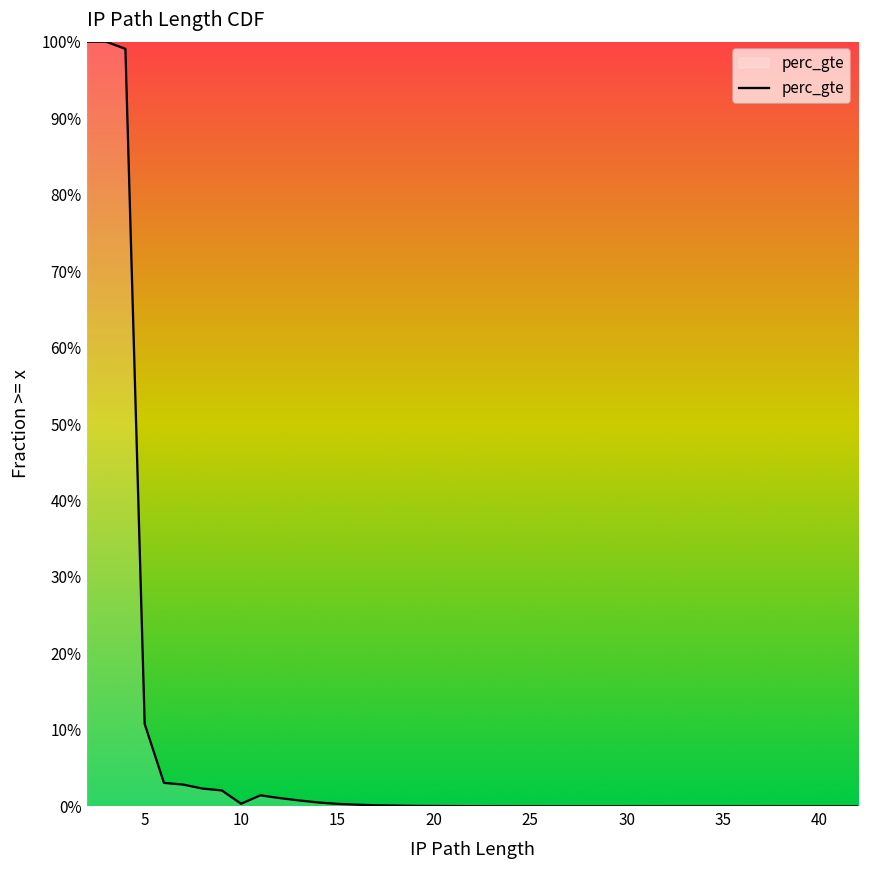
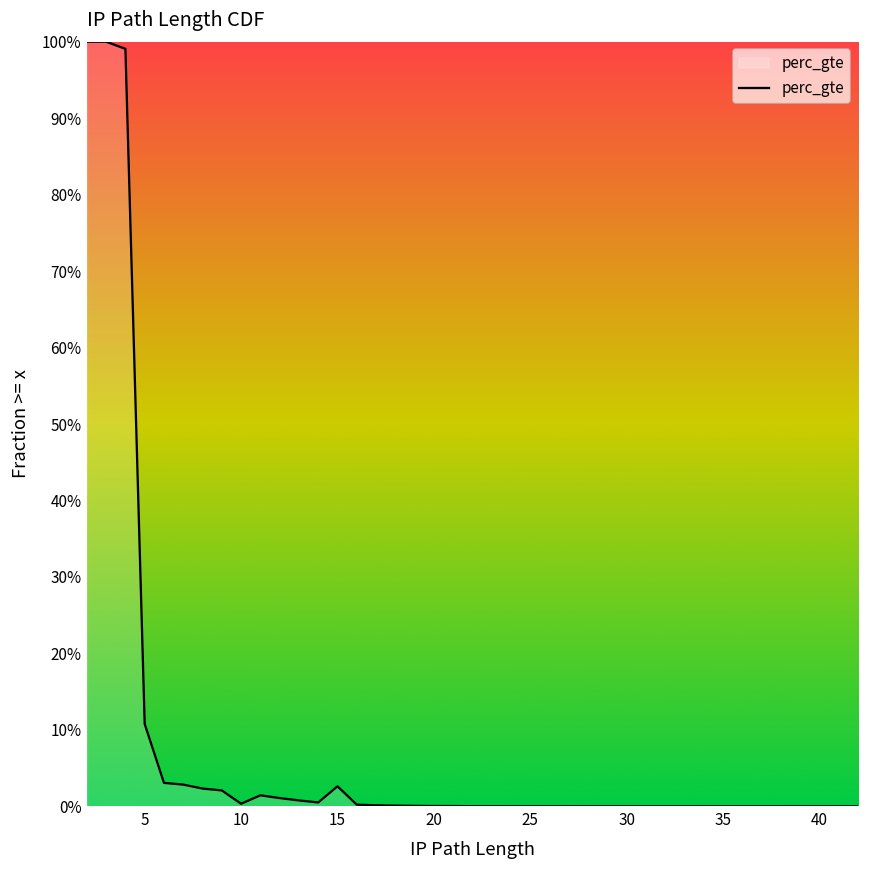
  {
    "5": "11%",
    "10": "0%",
-   "15": "0%",
+   "15": "3%",
    "20": "0%",
    "25": "0%",
    "30": "0%",
    "35": "0%"
  }
